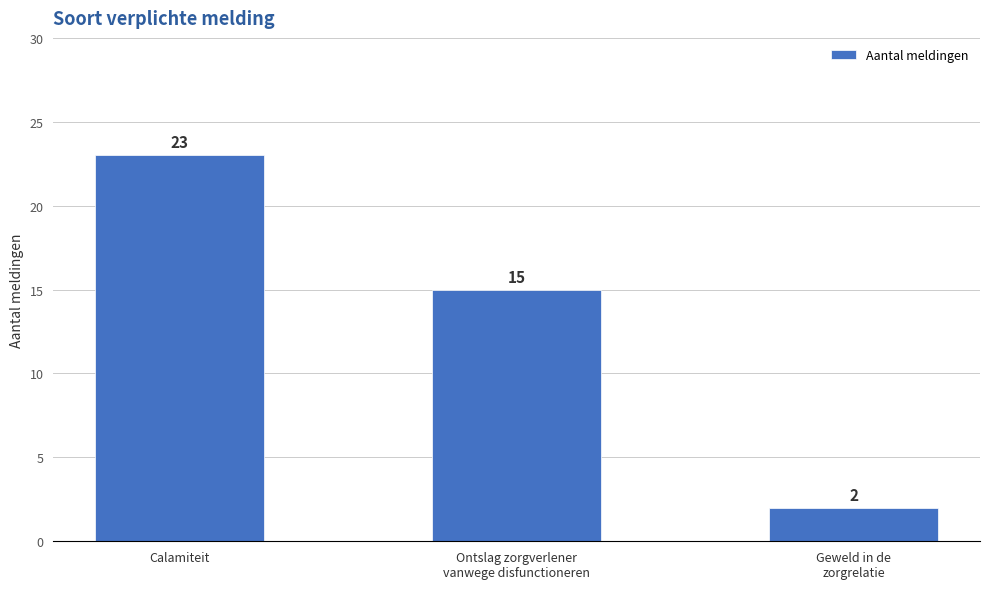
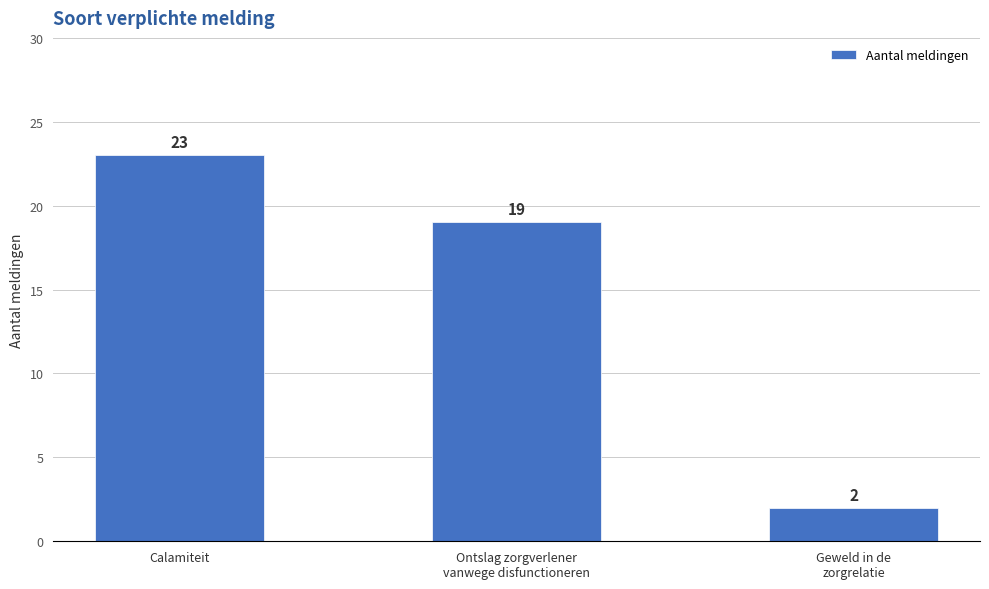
  {
    "Calamiteit": 23,
-   "Ontslag zorgverlener vanwege disfunctioneren": 15,
+   "Ontslag zorgverlener vanwege disfunctioneren": 19,
    "Geweld in de zorgrelatie": 2
  }
